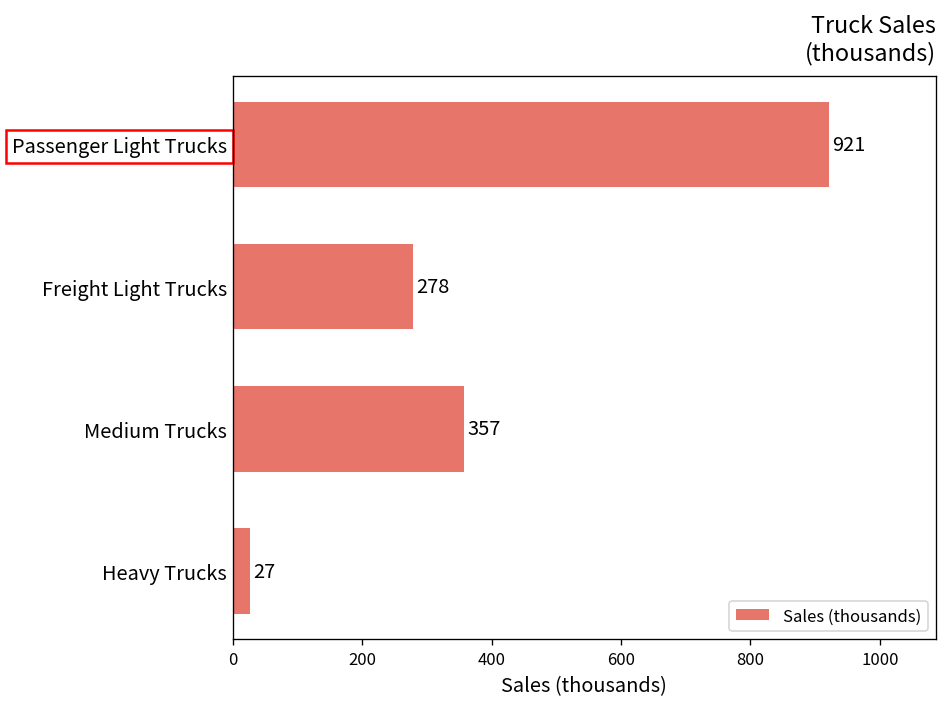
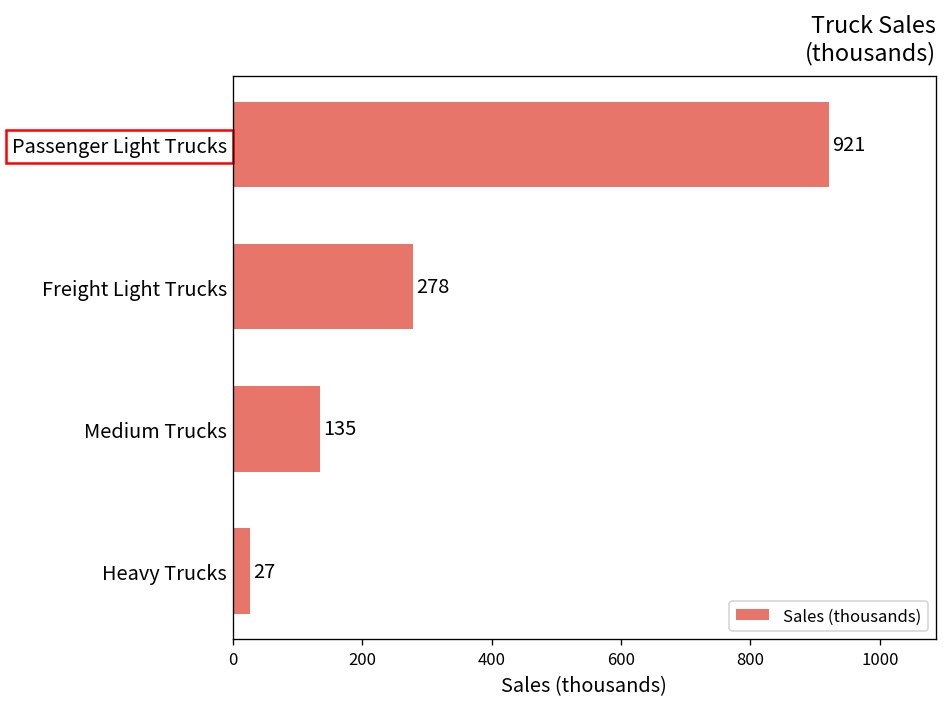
  {
    "Passenger Light Trucks": 921,
    "Freight Light Trucks": 278,
-   "Medium Trucks": 357,
+   "Medium Trucks": 135,
    "Heavy Trucks": 27
  }
